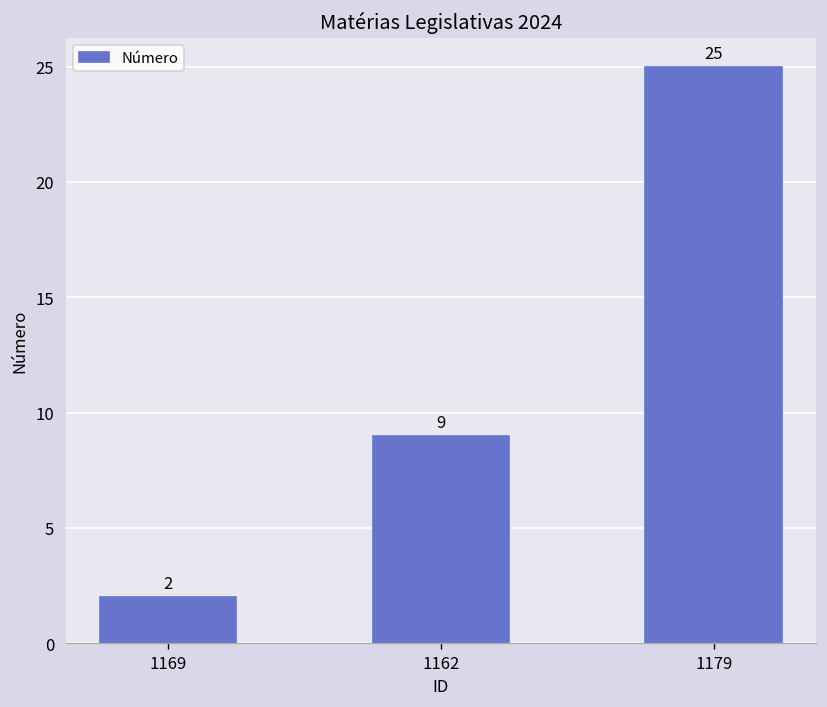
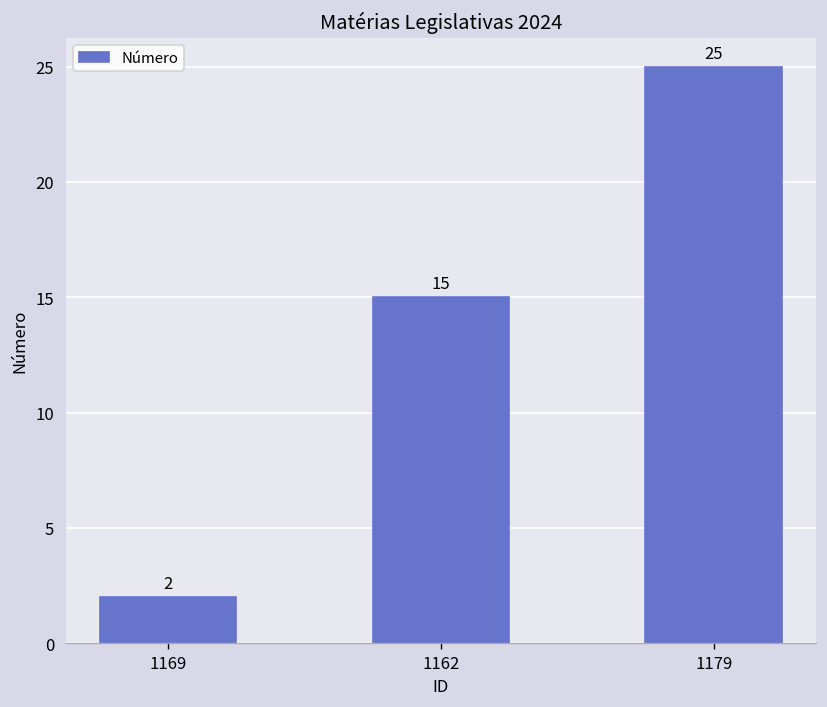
  {
    "1169": 2,
-   "1162": 9,
+   "1162": 15,
    "1179": 25
  }
